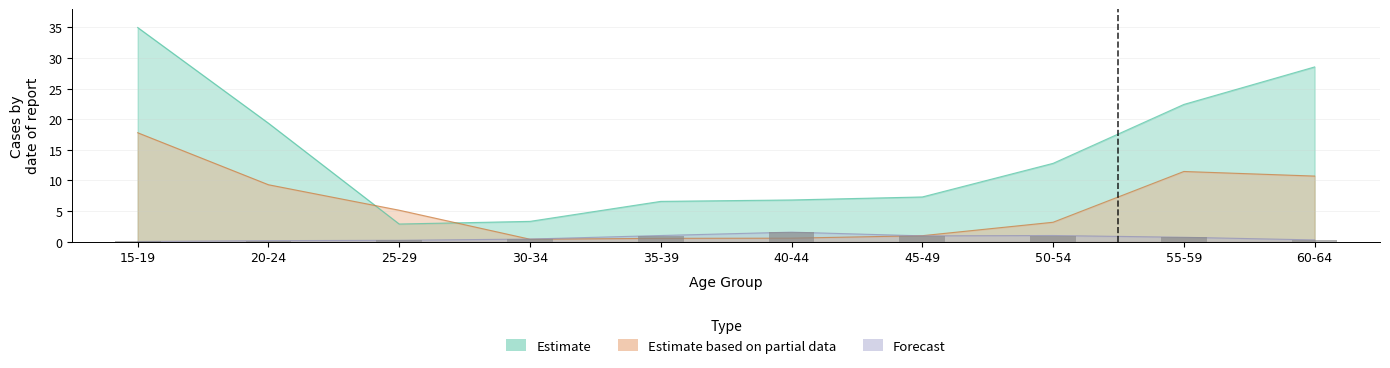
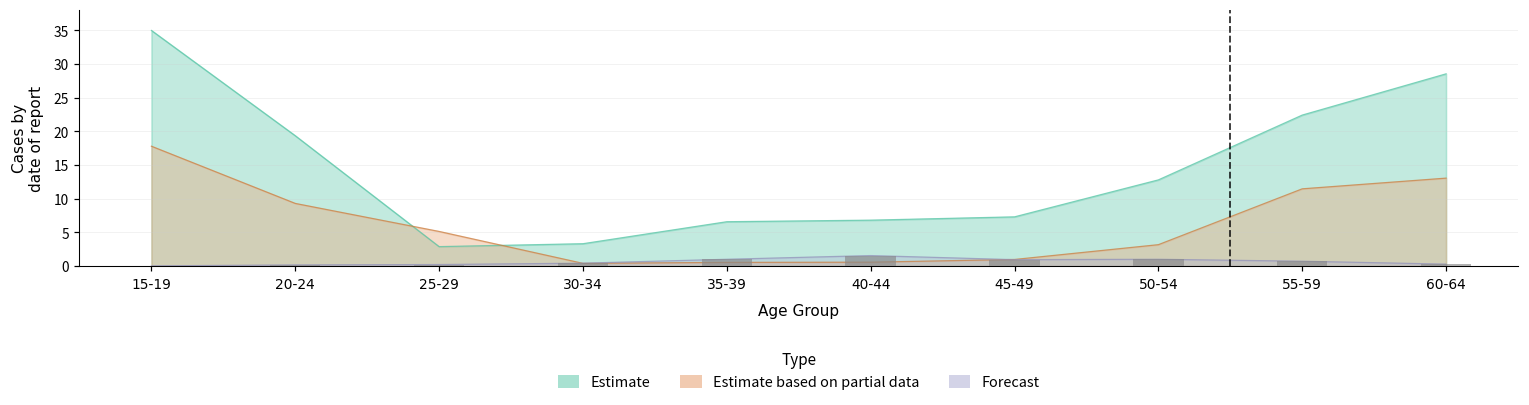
  {
    "Estimate based on partial data": {
      "15-19": 18,
      "20-24": 9,
      "25-29": 5,
      "35-39": 1,
      "40-44": 1,
      "50-54": 3,
      "55-59": 11,
-     "60-64": 11
+     "60-64": 13
    }
  }
